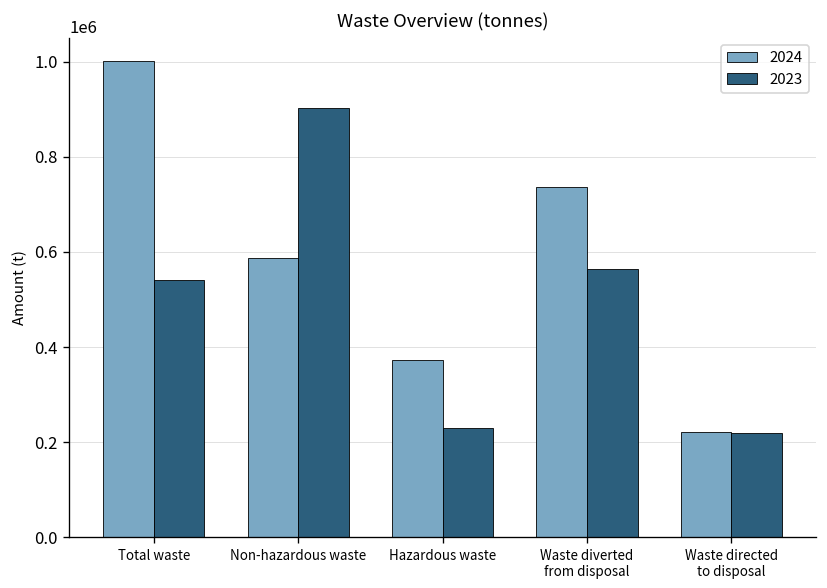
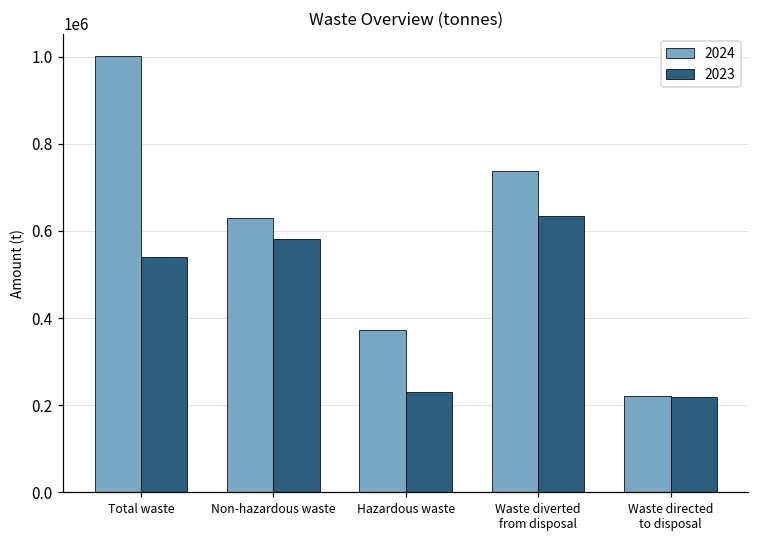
  {
    "2024": {
      "Total waste": 1000000,
-     "Non-hazardous waste": 590000,
+     "Non-hazardous waste": 630000,
      "Hazardous waste": 370000,
      "Waste diverted from disposal": 740000,
      "Waste directed to disposal": 220000
    },
    "2023": {
      "Total waste": 540000,
-     "Non-hazardous waste": 900000,
+     "Non-hazardous waste": 580000,
      "Hazardous waste": 230000,
-     "Waste diverted from disposal": 560000,
+     "Waste diverted from disposal": 630000,
      "Waste directed to disposal": 220000
    }
  }
